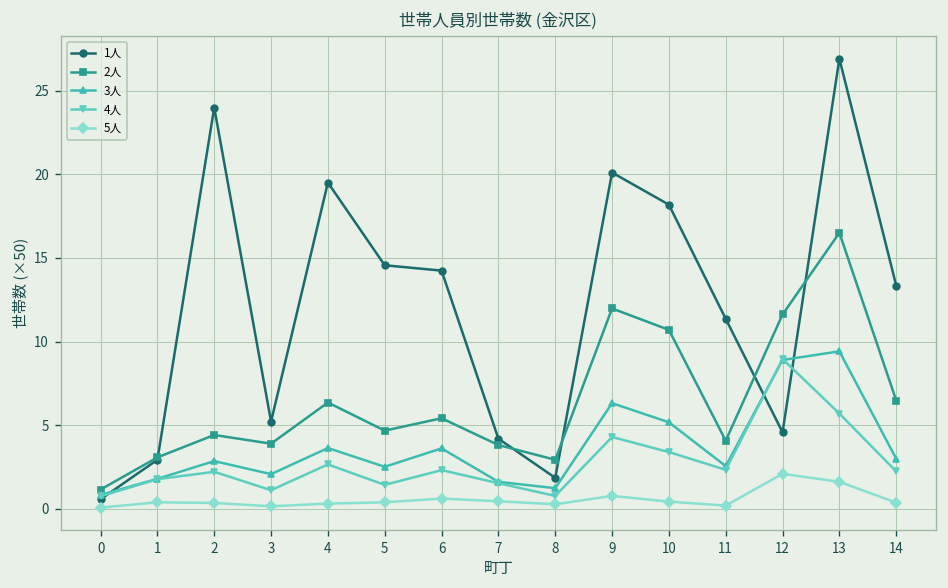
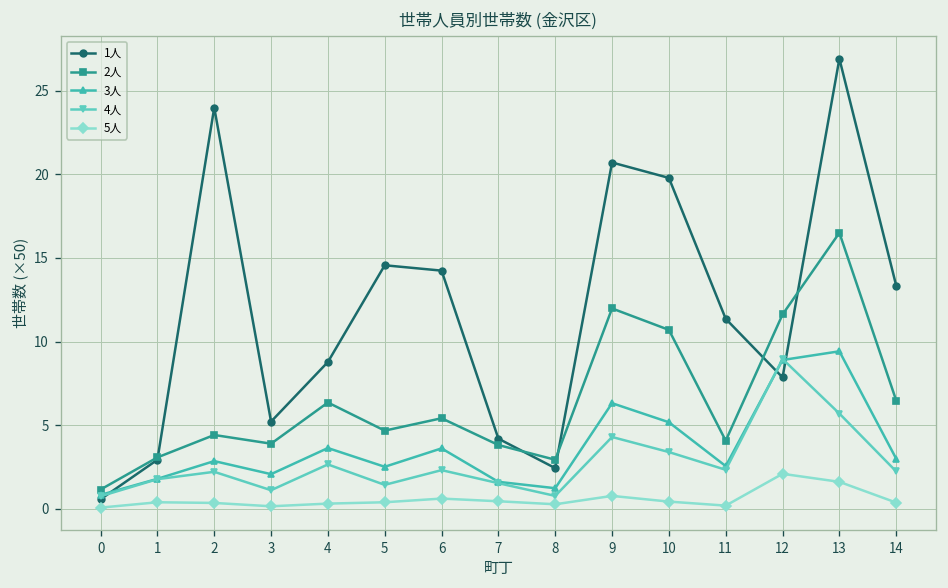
  {
    "1人": {
      "2": 24.0,
      "3": 5.2,
-     "4": 19.5,
+     "4": 8.8,
      "5": 14.6,
      "6": 14.2,
      "7": 4.2,
-     "8": 1.9,
-     "9": 20.1,
-     "10": 18.2,
+     "8": 2.4,
+     "9": 20.7,
+     "10": 19.8,
      "11": 11.4,
-     "12": 4.6,
+     "12": 7.9,
      "13": 26.9,
      "14": 13.3
    }
  }
